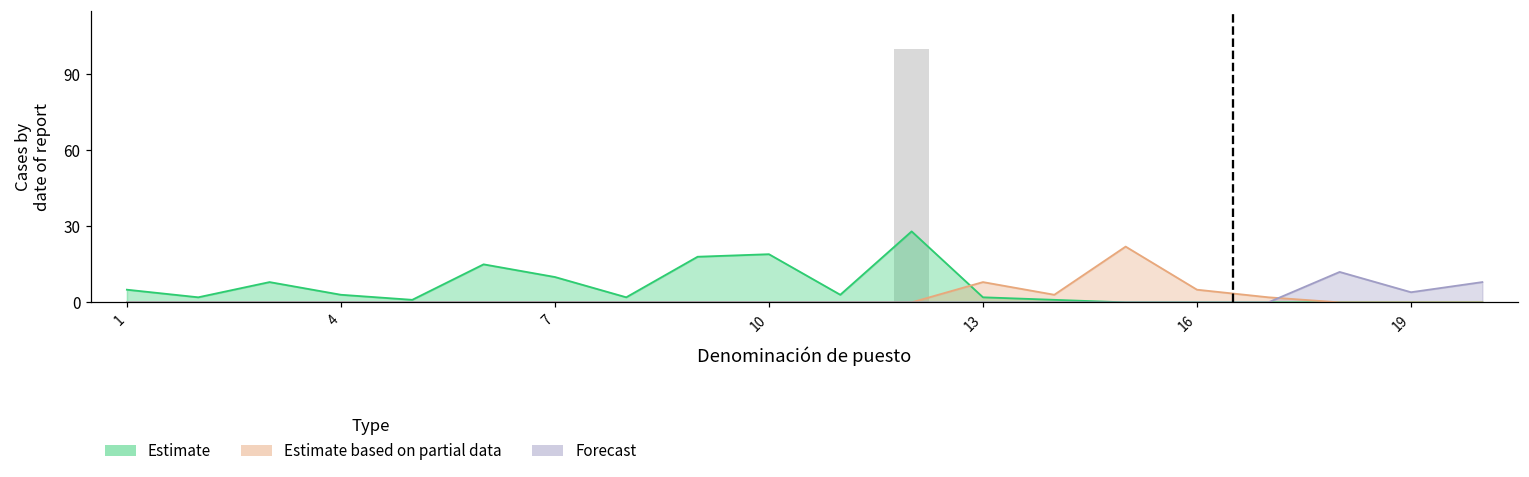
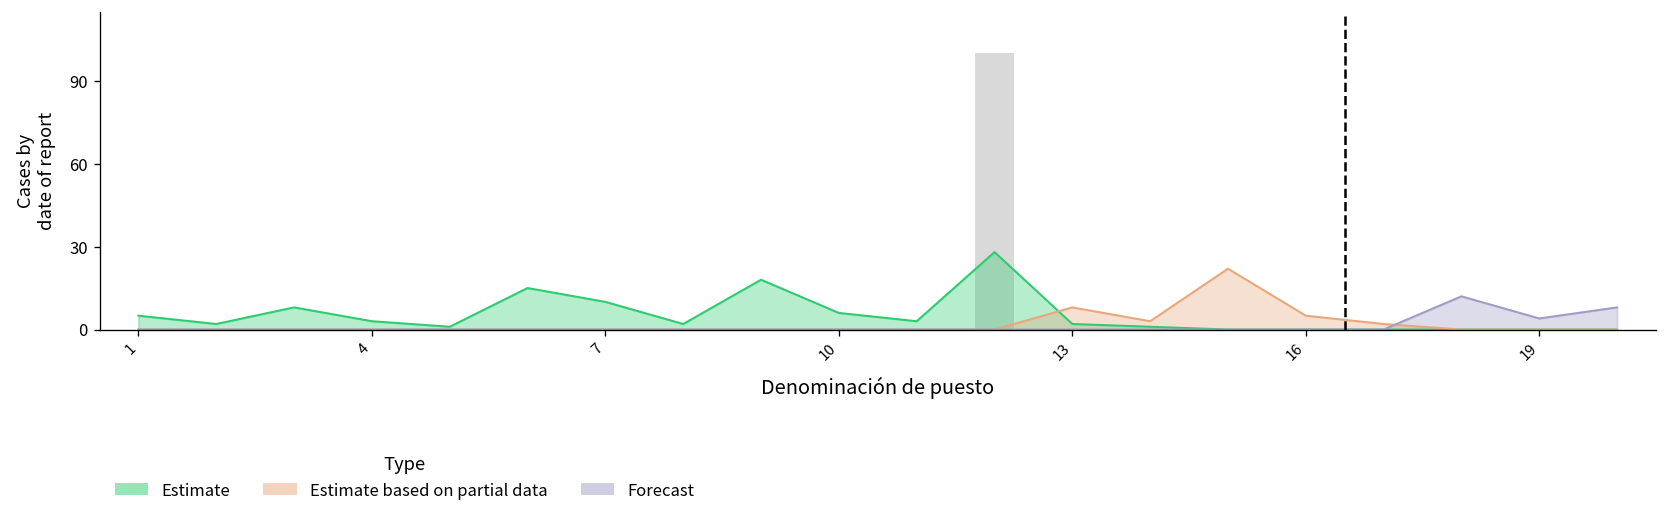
  {
    "Estimate": {
      "1": 5,
      "4": 3,
      "7": 10,
-     "10": 19,
+     "10": 6,
      "13": 2
    }
  }
